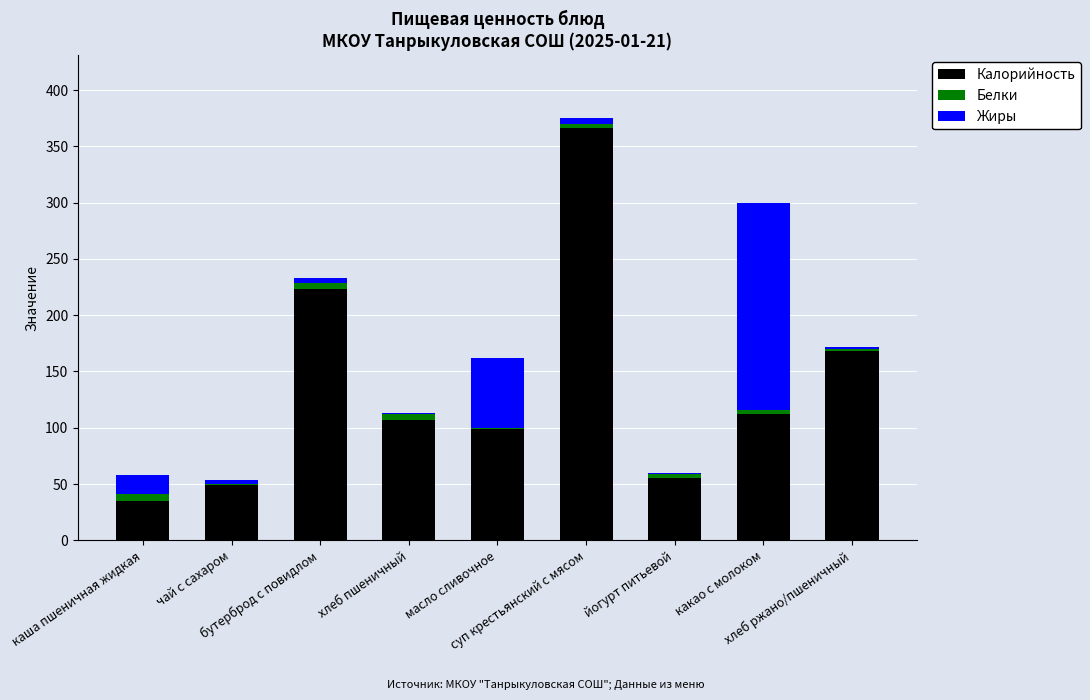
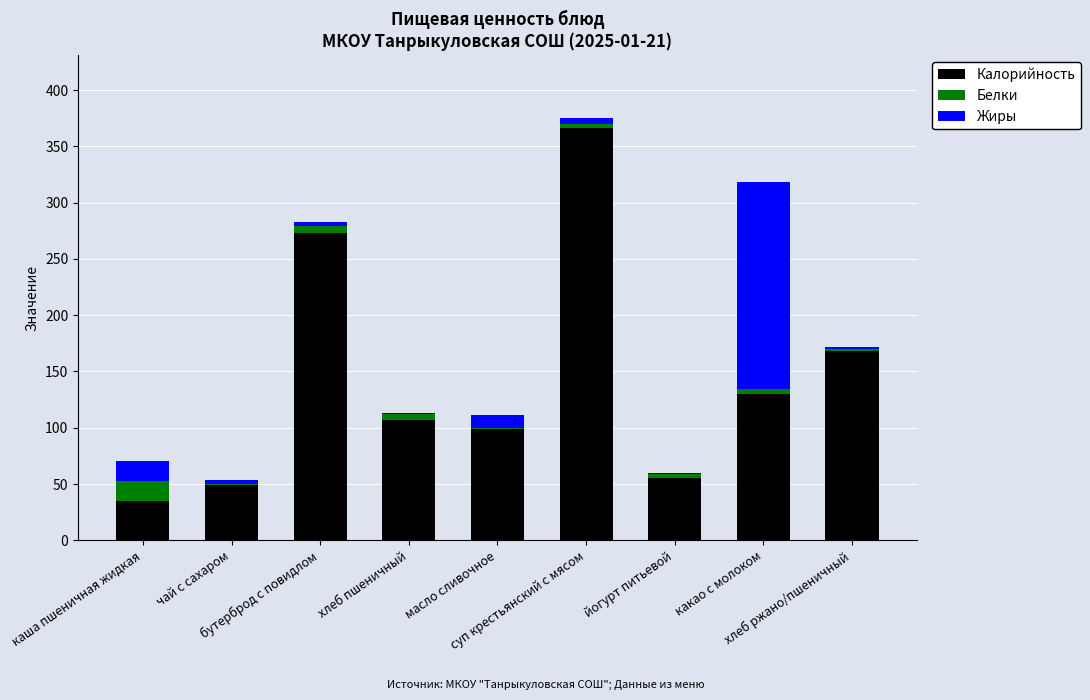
  {
    "Калорийность": {
      "каша пшеничная жидкая": 35,
      "чай с сахаром": 49,
-     "бутерброд с повидлом": 223,
+     "бутерброд с повидлом": 273,
      "хлеб пшеничный": 107,
      "масло сливочное": 99,
      "суп крестьянский с мясом": 366,
      "йогурт питьевой": 55,
-     "какао с молоком": 112,
+     "какао с молоком": 130,
      "хлеб ржано/пшеничный": 168
    },
    "Белки": {
-     "каша пшеничная жидкая": 6,
+     "каша пшеничная жидкая": 18,
      "бутерброд с повидлом": 6,
      "хлеб пшеничный": 5,
      "суп крестьянский с мясом": 4,
      "йогурт питьевой": 4,
      "какао с молоком": 4
    },
    "Жиры": {
      "каша пшеничная жидкая": 17,
      "чай с сахаром": 3,
      "бутерброд с повидлом": 4,
-     "масло сливочное": 62,
+     "масло сливочное": 11,
      "суп крестьянский с мясом": 5,
      "какао с молоком": 184
    }
  }
